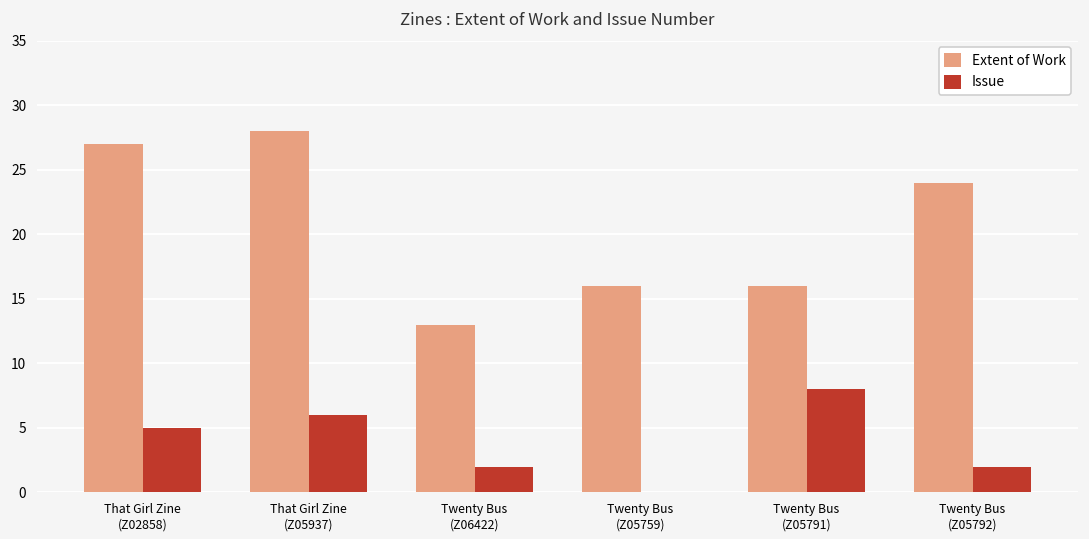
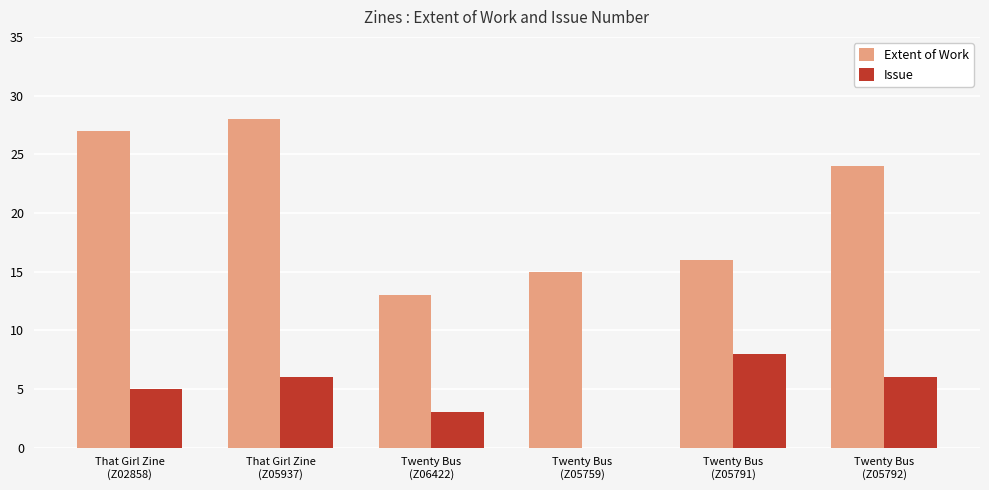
  {
    "Extent of Work": {
      "That Girl Zine (Z02858)": 27,
      "That Girl Zine (Z05937)": 28,
      "Twenty Bus (Z06422)": 13,
-     "Twenty Bus (Z05759)": 16,
+     "Twenty Bus (Z05759)": 15,
      "Twenty Bus (Z05791)": 16,
      "Twenty Bus (Z05792)": 24
    },
    "Issue": {
      "That Girl Zine (Z02858)": 5,
      "That Girl Zine (Z05937)": 6,
-     "Twenty Bus (Z06422)": 2,
+     "Twenty Bus (Z06422)": 3,
      "Twenty Bus (Z05759)": 0,
      "Twenty Bus (Z05791)": 8,
-     "Twenty Bus (Z05792)": 2
+     "Twenty Bus (Z05792)": 6
    }
  }
